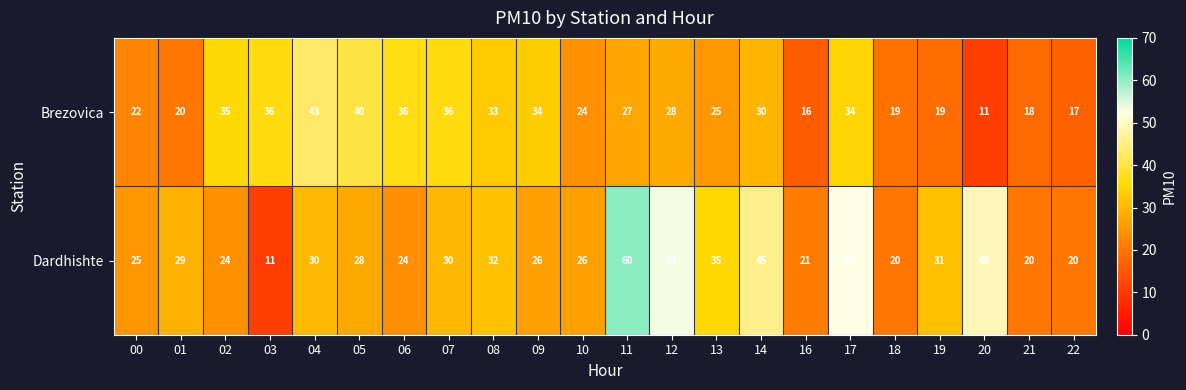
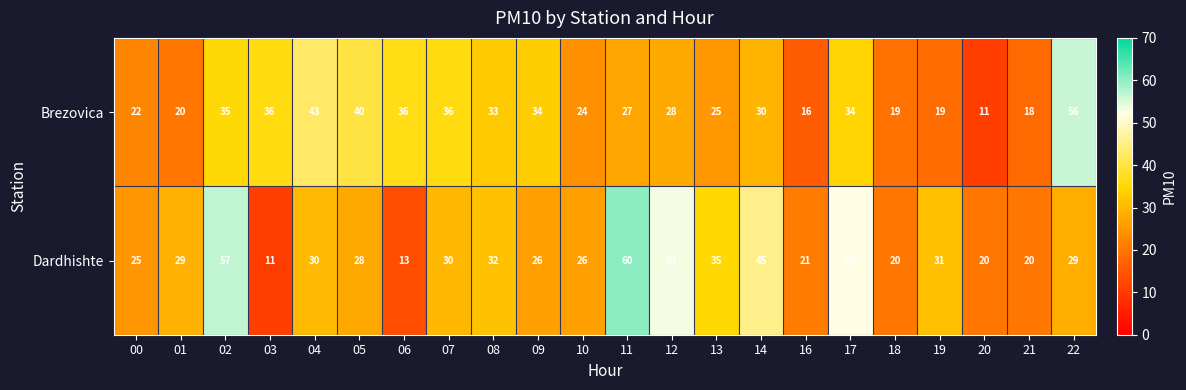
  {
    "Brezovica": {
      "00": 22,
      "01": 20,
      "02": 35,
      "03": 36,
      "04": 43,
      "05": 40,
      "06": 36,
      "07": 36,
      "08": 33,
      "09": 34,
      "10": 24,
      "11": 27,
      "12": 28,
      "13": 25,
      "14": 30,
      "16": 16,
      "17": 34,
      "18": 19,
      "19": 19,
      "20": 11,
      "21": 18,
-     "22": 17
+     "22": 56
    },
    "Dardhishte": {
      "00": 25,
      "01": 29,
-     "02": 24,
+     "02": 57,
      "03": 11,
      "04": 30,
      "05": 28,
-     "06": 24,
+     "06": 13,
      "07": 30,
      "08": 32,
      "09": 26,
      "10": 26,
      "11": 60,
      "13": 35,
      "14": 45,
      "16": 21,
      "18": 20,
      "19": 31,
-     "20": 49,
+     "20": 20,
      "21": 20,
-     "22": 20
+     "22": 29
    }
  }
